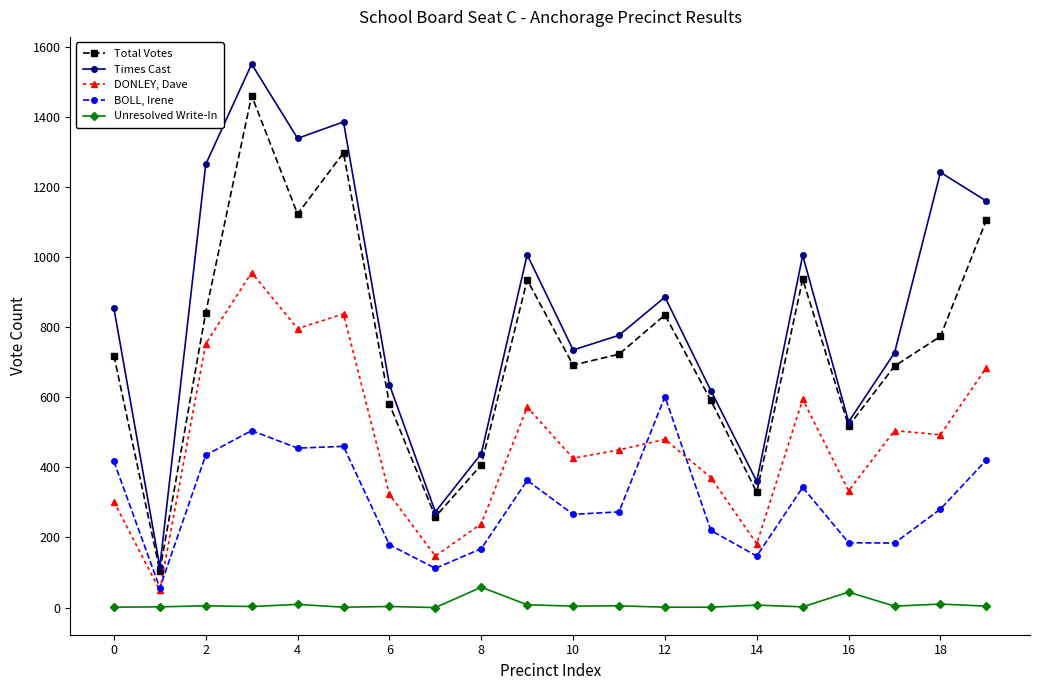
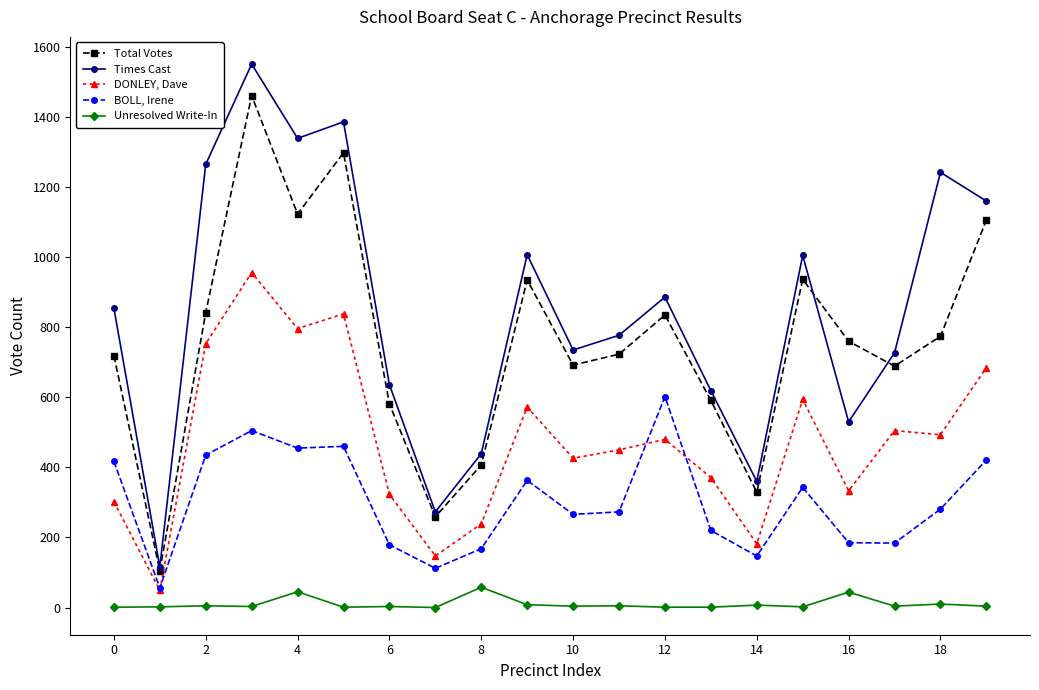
  {
    "Total Votes": {
      "0": 720,
      "2": 840,
      "4": 1120,
      "6": 580,
      "8": 410,
      "10": 690,
      "12": 840,
      "14": 330,
-     "16": 520,
+     "16": 760,
      "18": 770
    },
    "Times Cast": {
      "0": 850,
      "2": 1270,
      "4": 1340,
      "6": 640,
      "8": 440,
      "10": 740,
      "12": 890,
      "14": 360,
      "16": 530,
      "18": 1240
    },
    "DONLEY, Dave": {
      "0": 300,
      "2": 750,
      "4": 800,
      "6": 320,
      "8": 240,
      "10": 430,
      "12": 480,
      "14": 180,
      "16": 330,
      "18": 490
    },
    "BOLL, Irene": {
      "0": 420,
      "2": 440,
      "4": 460,
      "6": 180,
      "8": 170,
      "10": 270,
      "12": 600,
      "14": 150,
      "16": 190,
      "18": 280
    },
    "Unresolved Write-In": {
      "0": 0,
      "2": 10,
-     "4": 10,
+     "4": 50,
      "6": 0,
      "8": 60,
      "10": 0,
      "12": 0,
      "14": 10,
      "16": 40,
      "18": 10
    }
  }
